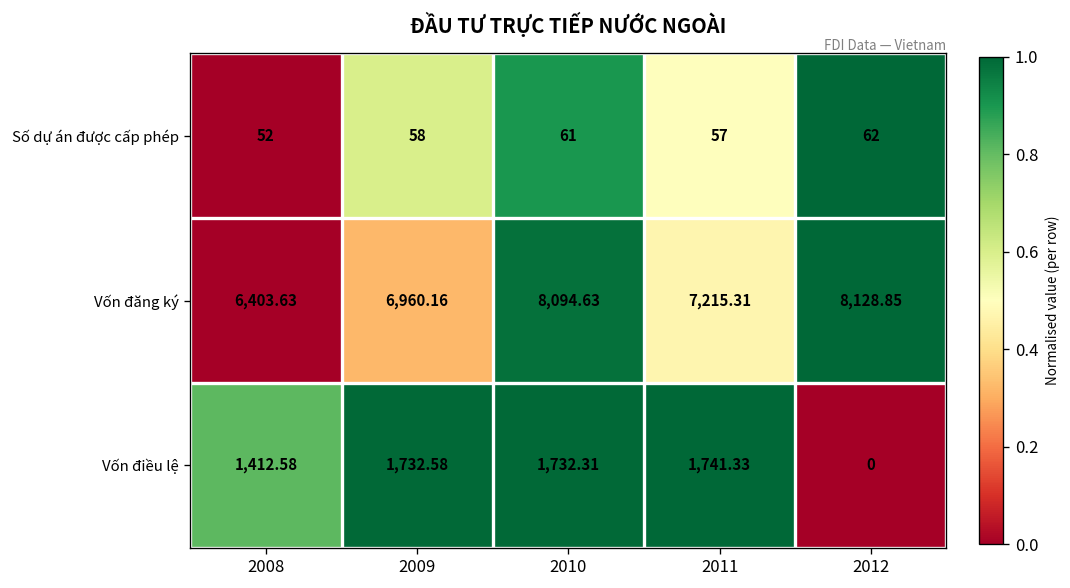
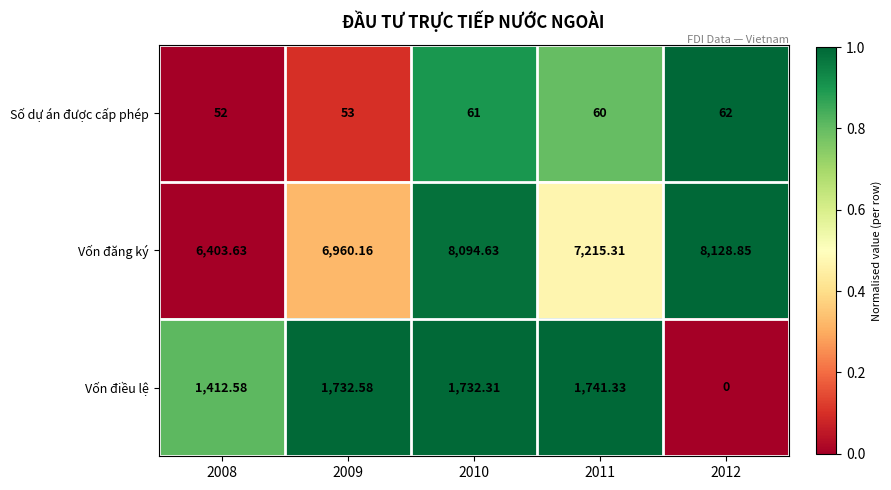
  {
    "Số dự án được cấp phép": {
      "2008": "52",
-     "2009": "58",
+     "2009": "53",
      "2010": "61",
-     "2011": "57",
+     "2011": "60",
      "2012": "62"
    },
    "Vốn đăng ký": {
      "2008": "6,403.63",
      "2009": "6,960.16",
      "2010": "8,094.63",
      "2011": "7,215.31",
      "2012": "8,128.85"
    },
    "Vốn điều lệ": {
      "2008": "1,412.58",
      "2009": "1,732.58",
      "2010": "1,732.31",
      "2011": "1,741.33",
      "2012": "0"
    }
  }
